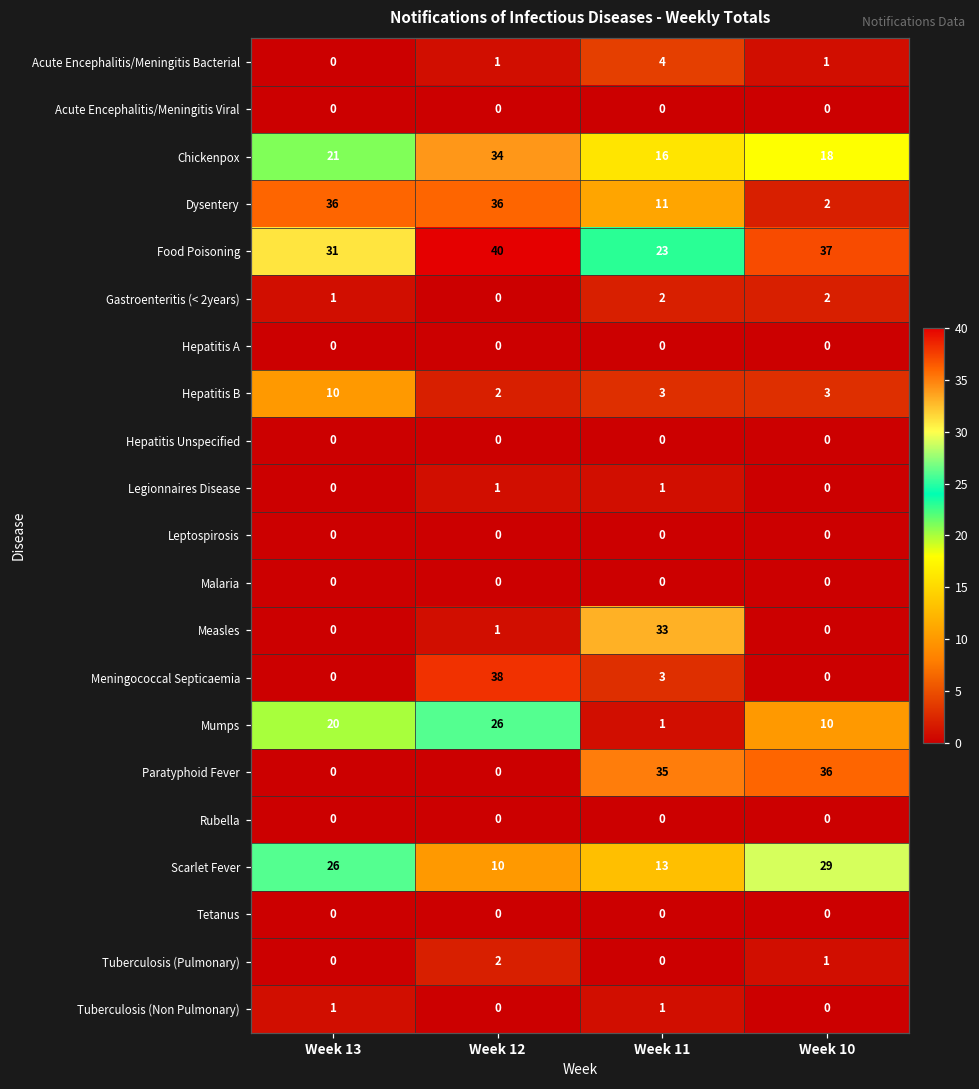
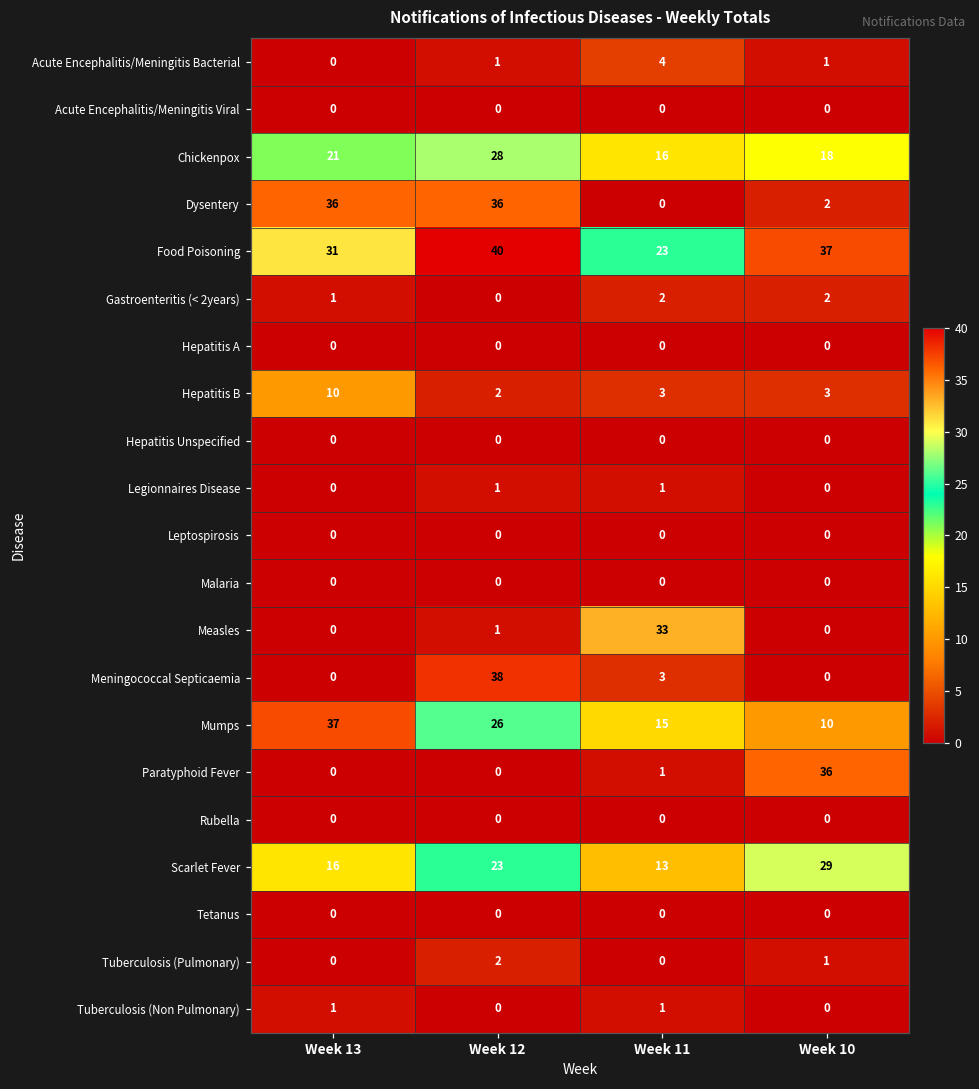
  {
    "Acute Encephalitis/Meningitis Bacterial": {
      "Week 13": 0,
      "Week 12": 1,
      "Week 11": 4,
      "Week 10": 1
    },
    "Acute Encephalitis/Meningitis Viral": {
      "Week 13": 0,
      "Week 12": 0,
      "Week 11": 0,
      "Week 10": 0
    },
    "Chickenpox": {
      "Week 13": 21,
-     "Week 12": 34,
+     "Week 12": 28,
      "Week 11": 16,
      "Week 10": 18
    },
    "Dysentery": {
      "Week 13": 36,
      "Week 12": 36,
-     "Week 11": 11,
+     "Week 11": 0,
      "Week 10": 2
    },
    "Food Poisoning": {
      "Week 13": 31,
      "Week 12": 40,
      "Week 11": 23,
      "Week 10": 37
    },
    "Gastroenteritis (< 2years)": {
      "Week 13": 1,
      "Week 12": 0,
      "Week 11": 2,
      "Week 10": 2
    },
    "Hepatitis A": {
      "Week 13": 0,
      "Week 12": 0,
      "Week 11": 0,
      "Week 10": 0
    },
    "Hepatitis B": {
      "Week 13": 10,
      "Week 12": 2,
      "Week 11": 3,
      "Week 10": 3
    },
    "Hepatitis Unspecified": {
      "Week 13": 0,
      "Week 12": 0,
      "Week 11": 0,
      "Week 10": 0
    },
    "Legionnaires Disease": {
      "Week 13": 0,
      "Week 12": 1,
      "Week 11": 1,
      "Week 10": 0
    },
    "Leptospirosis": {
      "Week 13": 0,
      "Week 12": 0,
      "Week 11": 0,
      "Week 10": 0
    },
    "Malaria": {
      "Week 13": 0,
      "Week 12": 0,
      "Week 11": 0,
      "Week 10": 0
    },
    "Measles": {
      "Week 13": 0,
      "Week 12": 1,
      "Week 11": 33,
      "Week 10": 0
    },
    "Meningococcal Septicaemia": {
      "Week 13": 0,
      "Week 12": 38,
      "Week 11": 3,
      "Week 10": 0
    },
    "Mumps": {
-     "Week 13": 20,
+     "Week 13": 37,
      "Week 12": 26,
-     "Week 11": 1,
+     "Week 11": 15,
      "Week 10": 10
    },
    "Paratyphoid Fever": {
      "Week 13": 0,
      "Week 12": 0,
-     "Week 11": 35,
+     "Week 11": 1,
      "Week 10": 36
    },
    "Rubella": {
      "Week 13": 0,
      "Week 12": 0,
      "Week 11": 0,
      "Week 10": 0
    },
    "Scarlet Fever": {
-     "Week 13": 26,
-     "Week 12": 10,
+     "Week 13": 16,
+     "Week 12": 23,
      "Week 11": 13,
      "Week 10": 29
    },
    "Tetanus": {
      "Week 13": 0,
      "Week 12": 0,
      "Week 11": 0,
      "Week 10": 0
    },
    "Tuberculosis (Pulmonary)": {
      "Week 13": 0,
      "Week 12": 2,
      "Week 11": 0,
      "Week 10": 1
    },
    "Tuberculosis (Non Pulmonary)": {
      "Week 13": 1,
      "Week 12": 0,
      "Week 11": 1,
      "Week 10": 0
    }
  }
